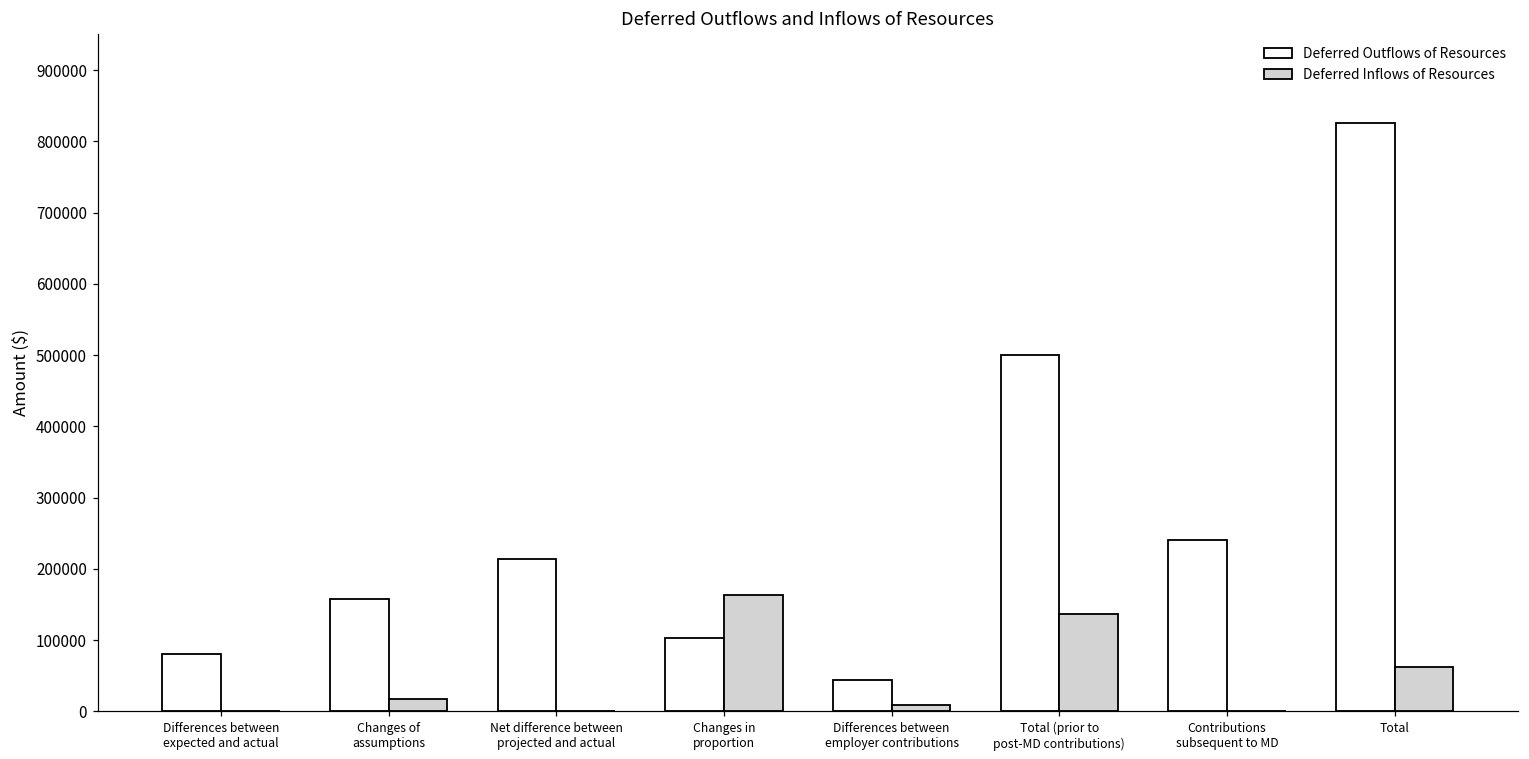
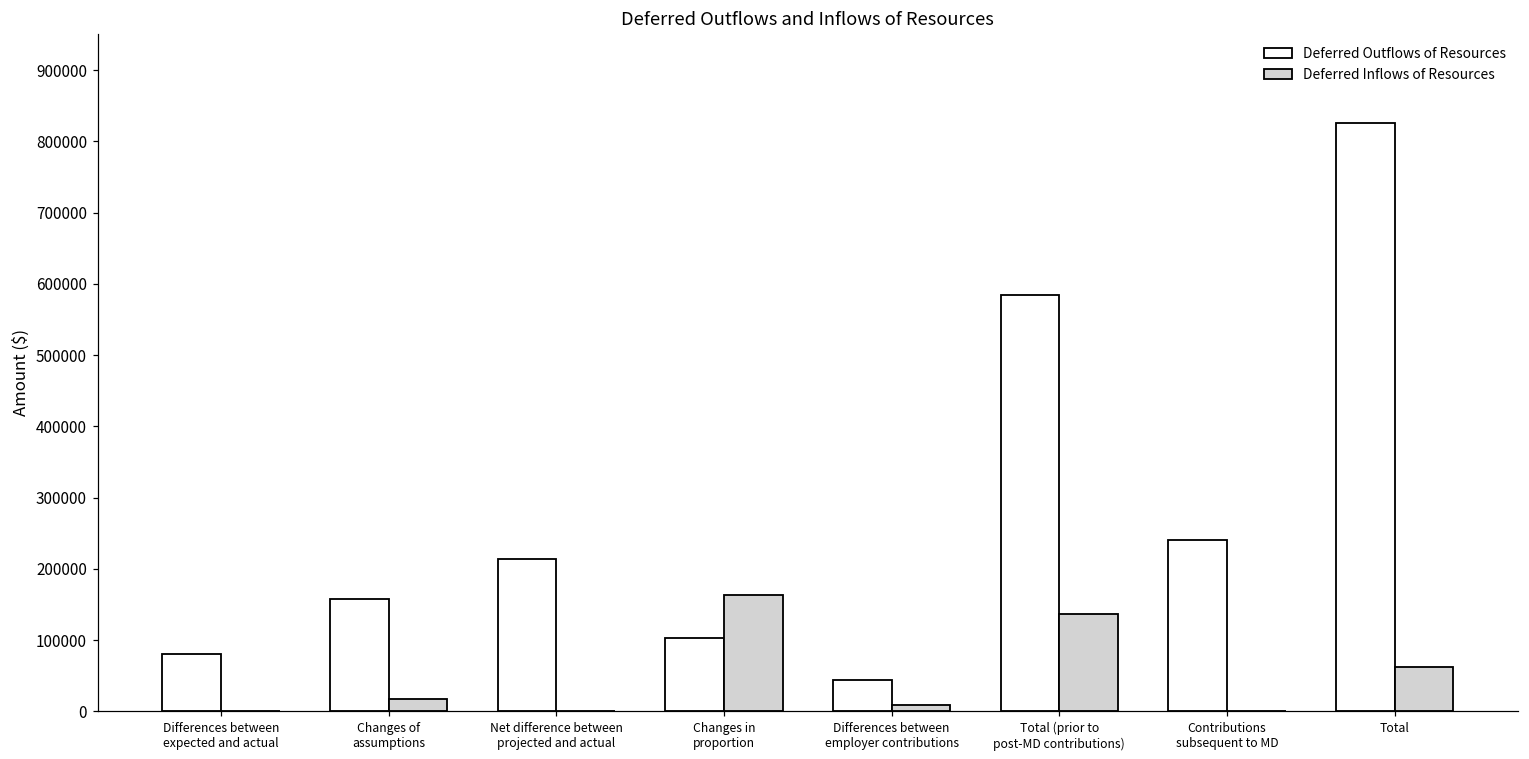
  {
    "Deferred Outflows of Resources": {
      "Differences between expected and actual": 80000,
      "Changes of assumptions": 160000,
      "Net difference between projected and actual": 210000,
      "Changes in proportion": 100000,
      "Differences between employer contributions": 40000,
-     "Total (prior to post-MD contributions)": 500000,
+     "Total (prior to post-MD contributions)": 580000,
      "Contributions subsequent to MD": 240000,
      "Total": 830000
    },
    "Deferred Inflows of Resources": {
      "Differences between expected and actual": 0,
      "Changes of assumptions": 20000,
      "Net difference between projected and actual": 0,
      "Changes in proportion": 160000,
      "Differences between employer contributions": 10000,
      "Total (prior to post-MD contributions)": 140000,
      "Contributions subsequent to MD": 0,
      "Total": 60000
    }
  }
